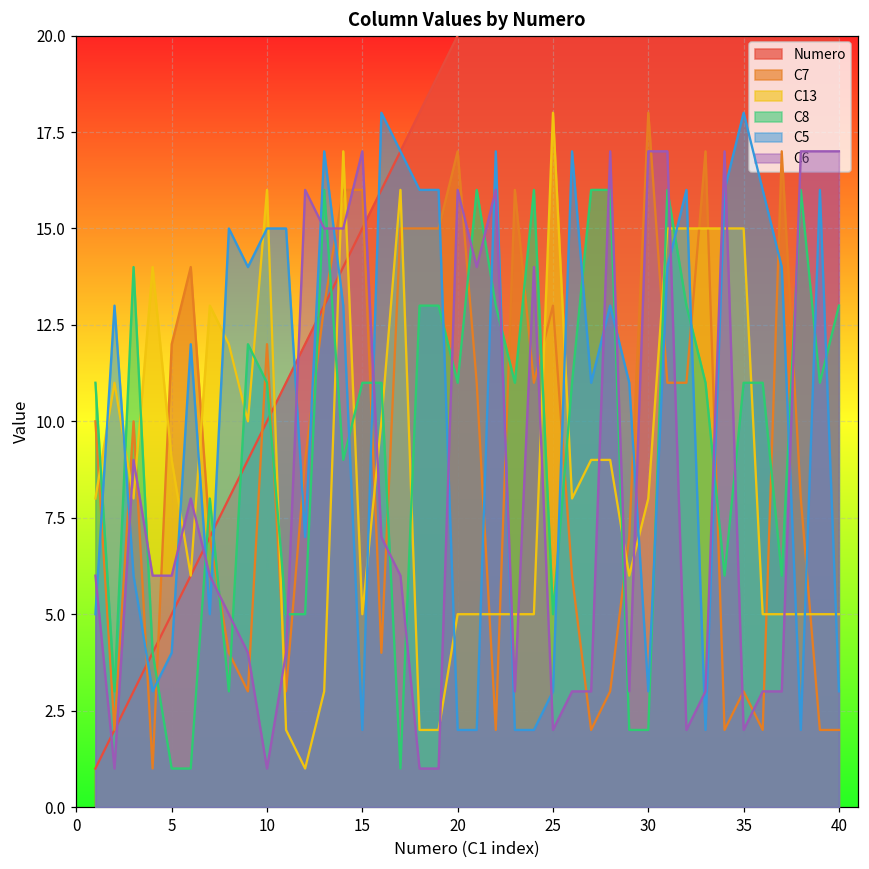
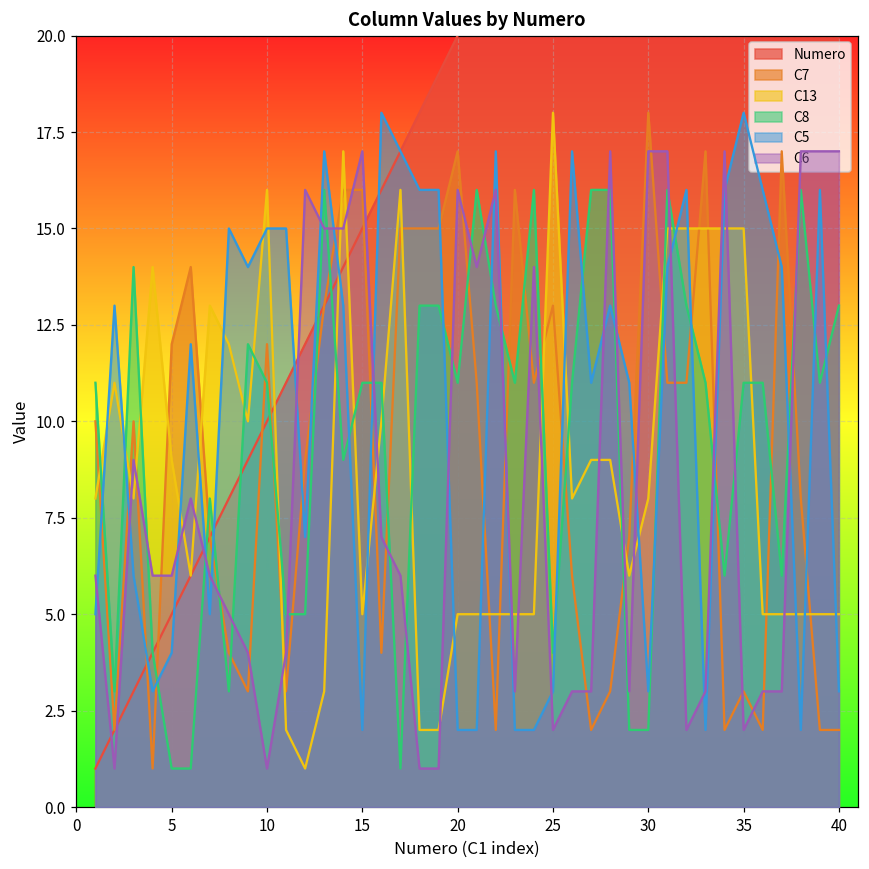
  {
    "C13": {
      "5": 9,
      "10": 16,
      "15": 5,
      "20": 5,
      "25": 18,
      "30": 8,
      "35": 15,
      "40": 5
    },
    "C8": {
      "5": 1,
      "10": 11,
      "15": 11,
      "20": 11,
-     "25": 5,
+     "25": 4,
      "30": 2,
      "35": 11,
      "40": 13
    },
    "C5": {
      "5": 4,
      "10": 15,
      "15": 2,
      "20": 2,
      "25": 3,
      "30": 3,
      "35": 18,
      "40": 3
    },
    "C6": {
      "5": 6,
      "10": 1,
      "15": 17,
      "20": 16,
      "25": 2,
      "30": 17,
      "35": 2
    }
  }
